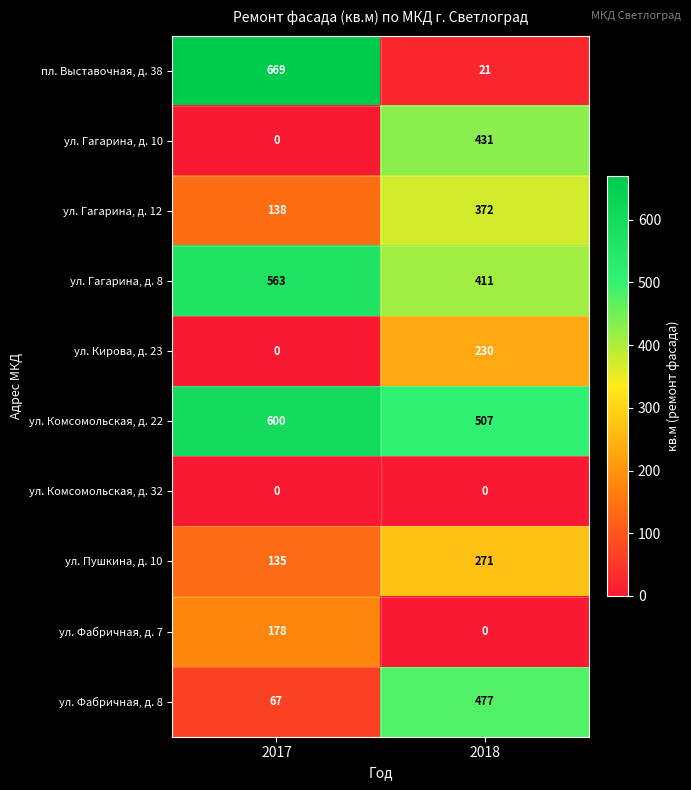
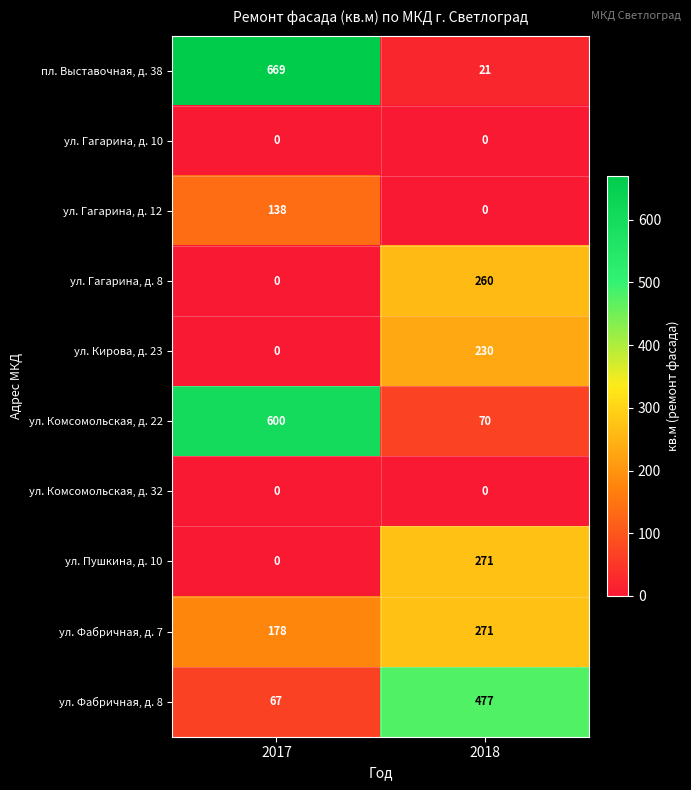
  {
    "пл. Выставочная, д. 38": {
      "2017": 669,
      "2018": 21
    },
    "ул. Гагарина, д. 10": {
      "2017": 0,
-     "2018": 431
+     "2018": 0
    },
    "ул. Гагарина, д. 12": {
      "2017": 138,
-     "2018": 372
+     "2018": 0
    },
    "ул. Гагарина, д. 8": {
-     "2017": 563,
-     "2018": 411
+     "2017": 0,
+     "2018": 260
    },
    "ул. Кирова, д. 23": {
      "2017": 0,
      "2018": 230
    },
    "ул. Комсомольская, д. 22": {
      "2017": 600,
-     "2018": 507
+     "2018": 70
    },
    "ул. Комсомольская, д. 32": {
      "2017": 0,
      "2018": 0
    },
    "ул. Пушкина, д. 10": {
-     "2017": 135,
+     "2017": 0,
      "2018": 271
    },
    "ул. Фабричная, д. 7": {
      "2017": 178,
-     "2018": 0
+     "2018": 271
    },
    "ул. Фабричная, д. 8": {
      "2017": 67,
      "2018": 477
    }
  }
